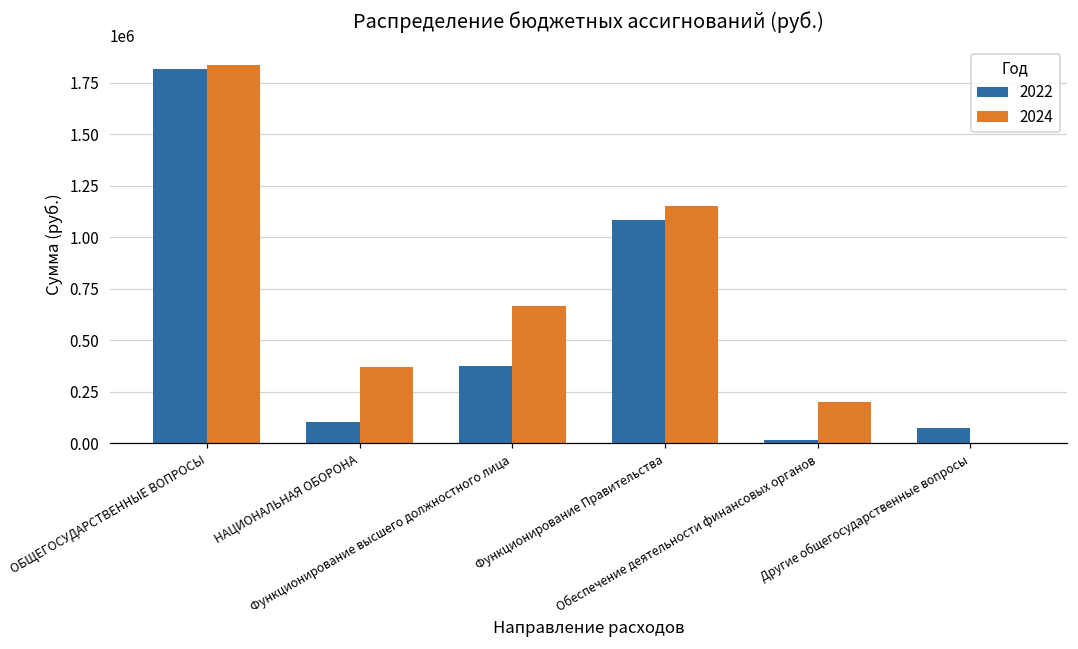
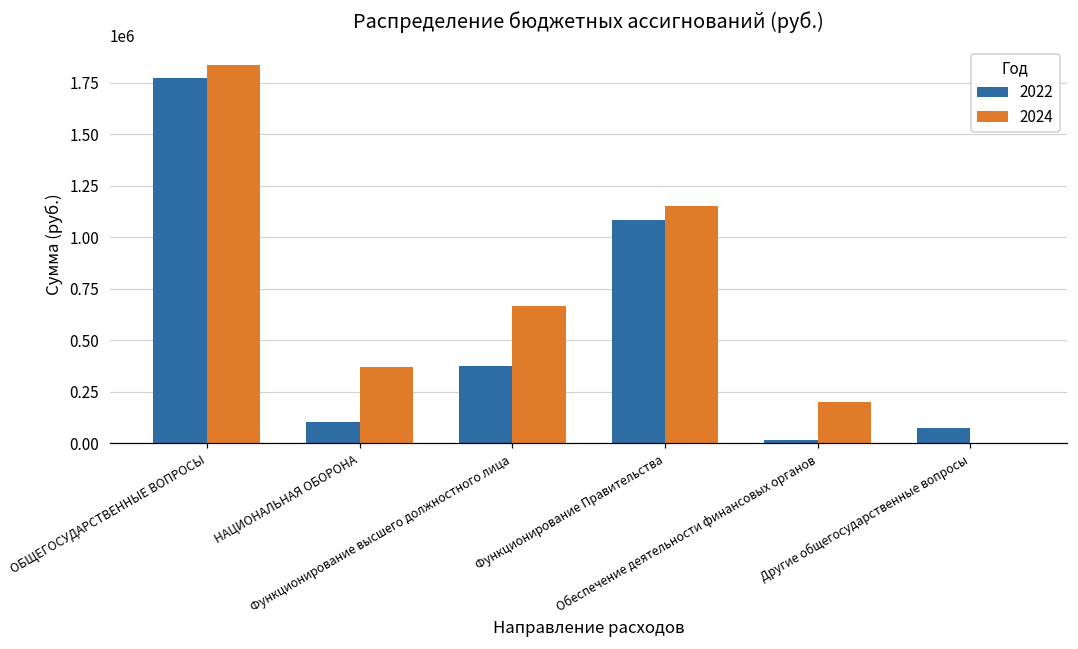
  {
    "2022": {
-     "ОБЩЕГОСУДАРСТВЕННЫЕ ВОПРОСЫ": 1810000,
+     "ОБЩЕГОСУДАРСТВЕННЫЕ ВОПРОСЫ": 1770000,
      "НАЦИОНАЛЬНАЯ ОБОРОНА": 100000,
      "Функционирование высшего должностного лица": 380000,
      "Функционирование Правительства": 1090000,
      "Обеспечение деятельности финансовых органов": 20000,
      "Другие общегосударственные вопросы": 70000
    },
    "2024": {
      "ОБЩЕГОСУДАРСТВЕННЫЕ ВОПРОСЫ": 1830000,
      "НАЦИОНАЛЬНАЯ ОБОРОНА": 370000,
      "Функционирование высшего должностного лица": 670000,
      "Функционирование Правительства": 1150000,
      "Обеспечение деятельности финансовых органов": 200000
    }
  }
